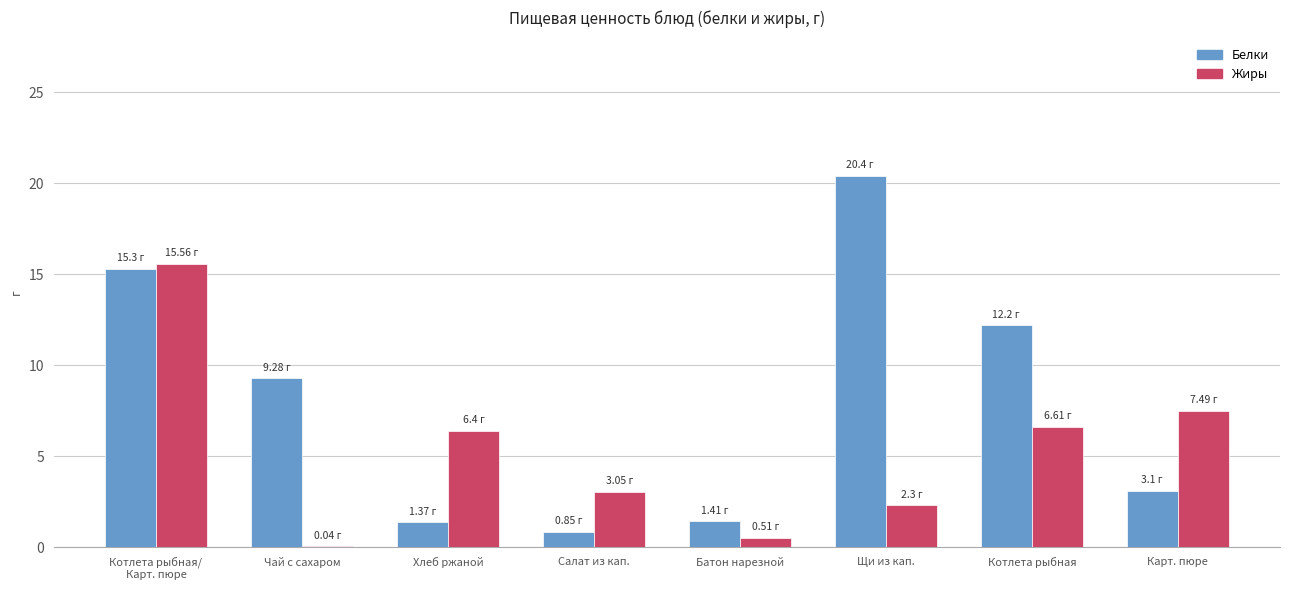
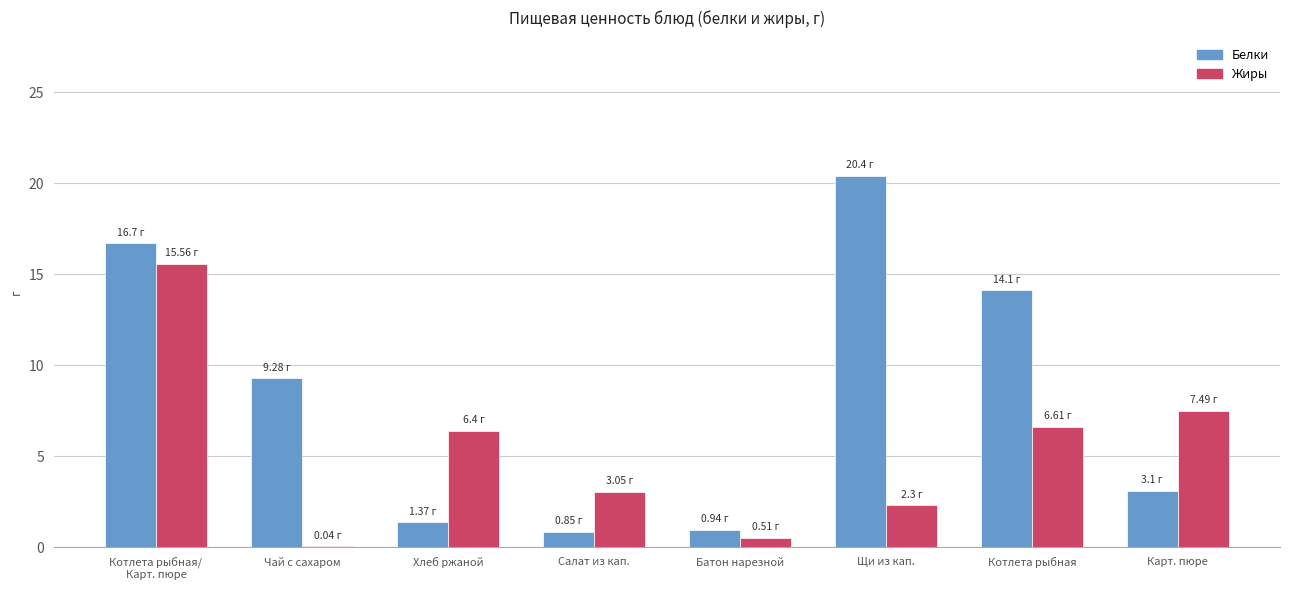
  {
    "Белки": {
-     "Котлета рыбная/ Карт. пюре": 15.3,
+     "Котлета рыбная/ Карт. пюре": 16.7,
      "Чай с сахаром": 9.28,
      "Хлеб ржаной": 1.37,
      "Салат из кап.": 0.85,
-     "Батон нарезной": 1.41,
+     "Батон нарезной": 0.94,
      "Щи из кап.": 20.4,
-     "Котлета рыбная": 12.2,
+     "Котлета рыбная": 14.1,
      "Карт. пюре": 3.1
    },
    "Жиры": {
      "Котлета рыбная/ Карт. пюре": 15.56,
      "Чай с сахаром": 0.04,
      "Хлеб ржаной": 6.4,
      "Салат из кап.": 3.05,
      "Батон нарезной": 0.51,
      "Щи из кап.": 2.3,
      "Котлета рыбная": 6.61,
      "Карт. пюре": 7.49
    }
  }
